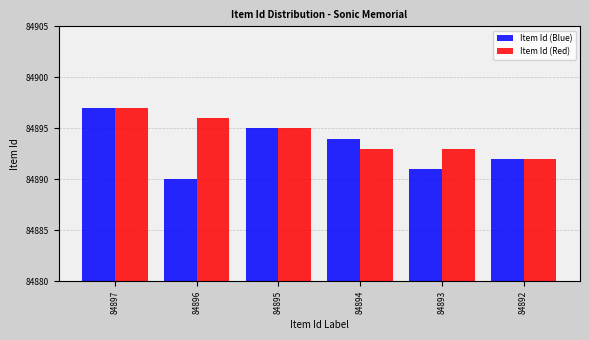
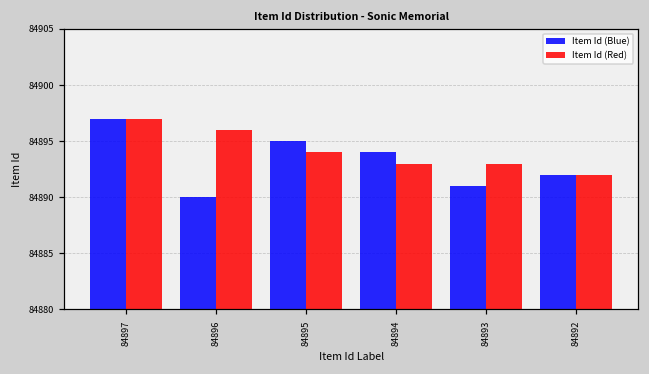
  {
    "Item Id (Blue)": {
      "84897": 84897,
      "84896": 84890,
      "84895": 84895,
      "84894": 84894,
      "84893": 84891,
      "84892": 84892
    },
    "Item Id (Red)": {
      "84897": 84897,
      "84896": 84896,
-     "84895": 84895,
+     "84895": 84894,
      "84894": 84893,
      "84893": 84893,
      "84892": 84892
    }
  }
